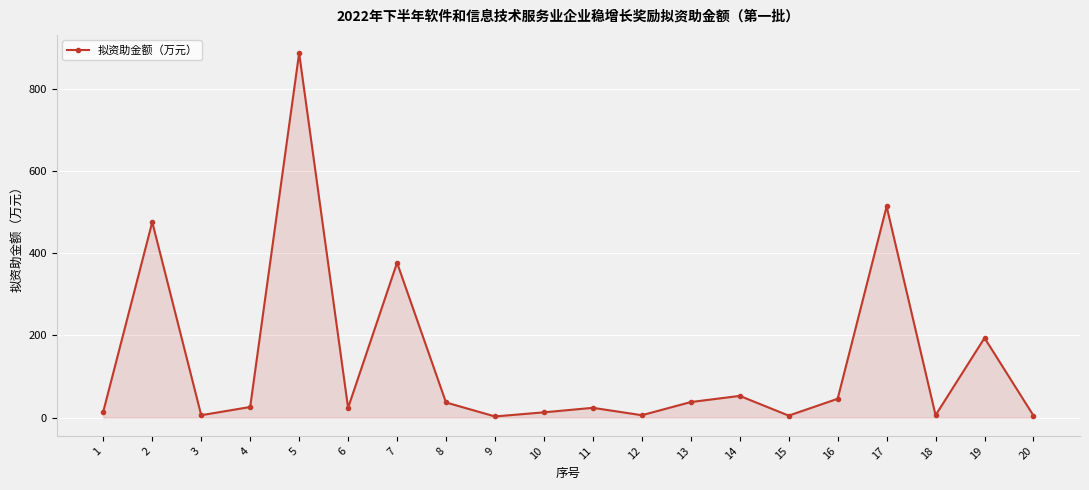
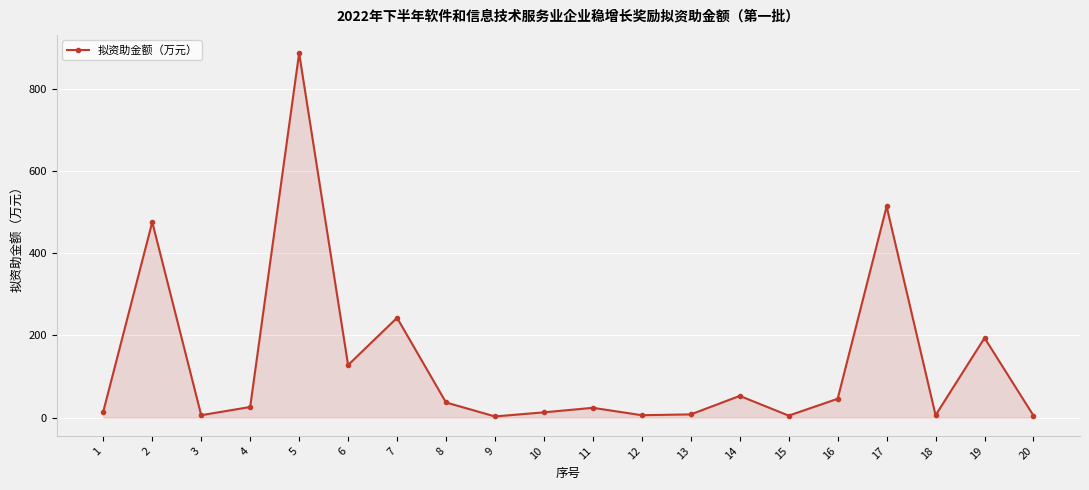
  {
    "1": 20,
    "2": 480,
    "3": 10,
    "4": 30,
    "5": 890,
-   "6": 20,
-   "7": 380,
+   "6": 130,
+   "7": 240,
    "8": 40,
    "9": 0,
    "10": 10,
    "11": 20,
    "12": 10,
-   "13": 40,
+   "13": 10,
    "14": 50,
    "15": 10,
    "16": 50,
    "17": 510,
    "18": 10,
    "19": 190,
    "20": 10
  }
